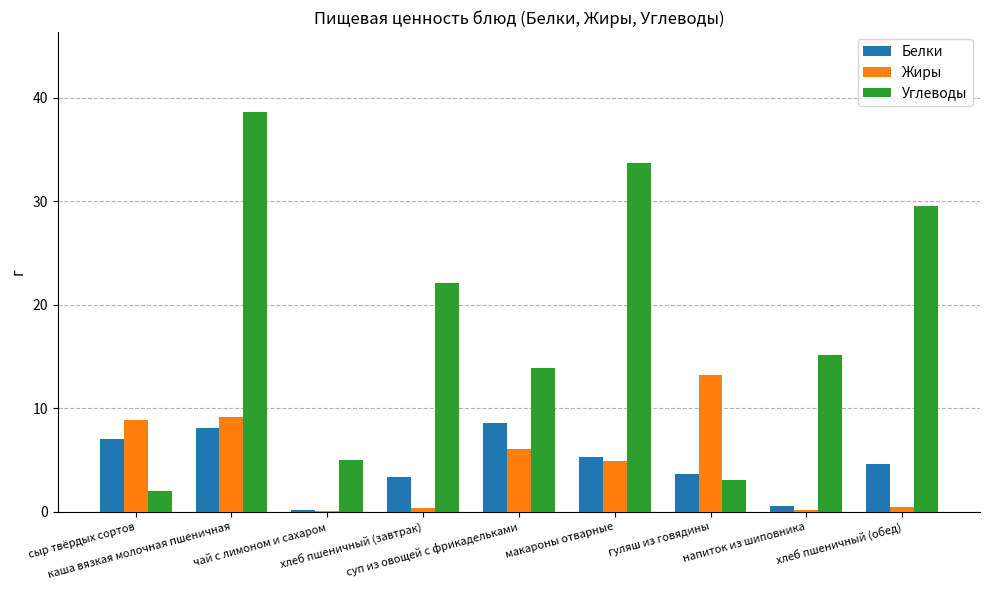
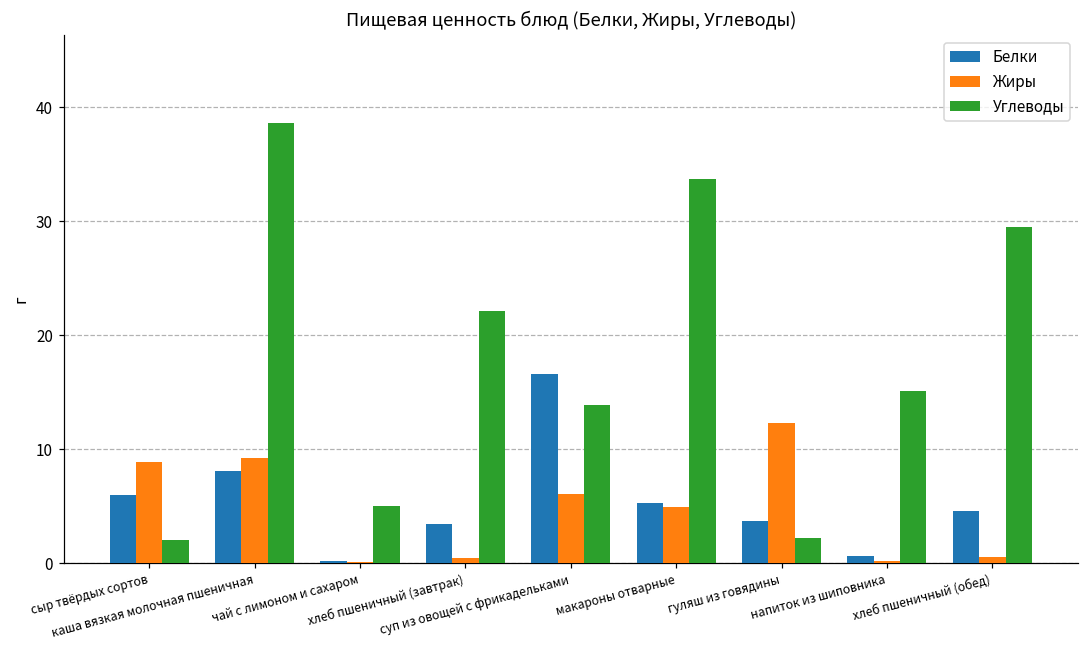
  {
    "Белки": {
-     "сыр твёрдых сортов": 7,
+     "сыр твёрдых сортов": 6,
      "каша вязкая молочная пшеничная": 8.1,
      "хлеб пшеничный (завтрак)": 3.4,
-     "суп из овощей с фрикадельками": 8.6,
+     "суп из овощей с фрикадельками": 16.6,
      "макароны отварные": 5.3,
      "гуляш из говядины": 3.7,
      "напиток из шиповника": 0.6,
      "хлеб пшеничный (обед)": 4.6
    },
    "Жиры": {
      "сыр твёрдых сортов": 8.9,
      "каша вязкая молочная пшеничная": 9.2,
      "хлеб пшеничный (завтрак)": 0.4,
      "суп из овощей с фрикадельками": 6.1,
      "макароны отварные": 4.9,
-     "гуляш из говядины": 13.2,
+     "гуляш из говядины": 12.3,
      "хлеб пшеничный (обед)": 0.5
    },
    "Углеводы": {
      "сыр твёрдых сортов": 2.0,
      "каша вязкая молочная пшеничная": 38.6,
      "чай с лимоном и сахаром": 5.0,
      "хлеб пшеничный (завтрак)": 22.1,
      "суп из овощей с фрикадельками": 13.9,
      "макароны отварные": 33.7,
-     "гуляш из говядины": 3.1,
+     "гуляш из говядины": 2.2,
      "напиток из шиповника": 15.1,
      "хлеб пшеничный (обед)": 29.5
    }
  }
